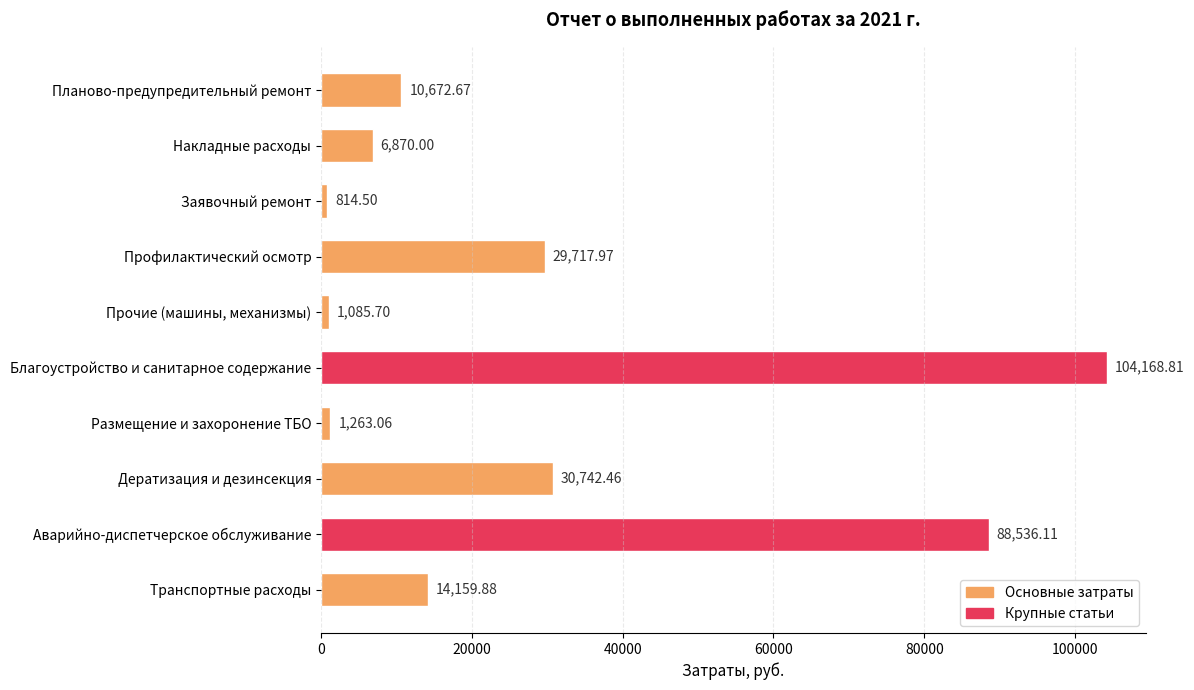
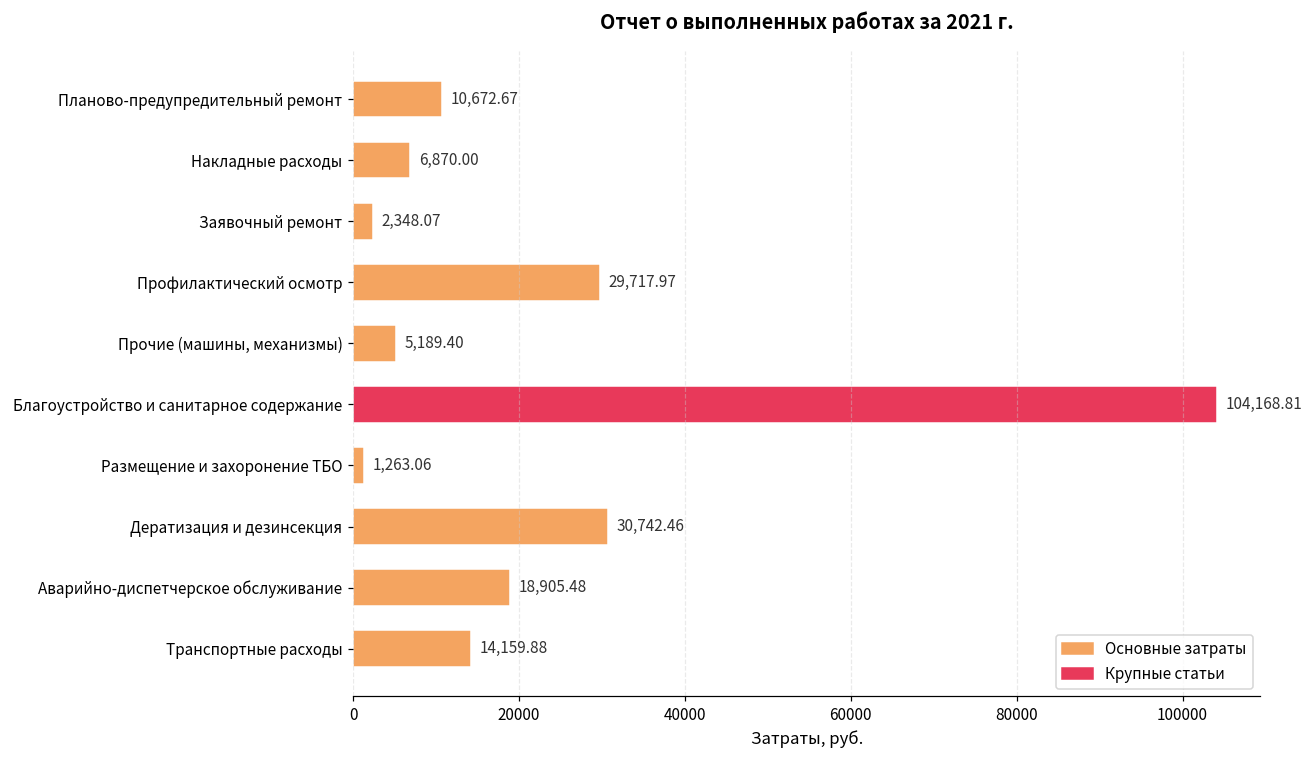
  {
    "Планово-предупредительный ремонт": "10,672.67",
    "Накладные расходы": "6,870.00",
-   "Заявочный ремонт": "814.50",
+   "Заявочный ремонт": "2,348.07",
    "Профилактический осмотр": "29,717.97",
-   "Прочие (машины, механизмы)": "1,085.70",
+   "Прочие (машины, механизмы)": "5,189.40",
    "Благоустройство и санитарное содержание": "104,168.81",
    "Размещение и захоронение ТБО": "1,263.06",
    "Дератизация и дезинсекция": "30,742.46",
-   "Аварийно-диспетчерское обслуживание": "88,536.11",
+   "Аварийно-диспетчерское обслуживание": "18,905.48",
    "Транспортные расходы": "14,159.88"
  }
